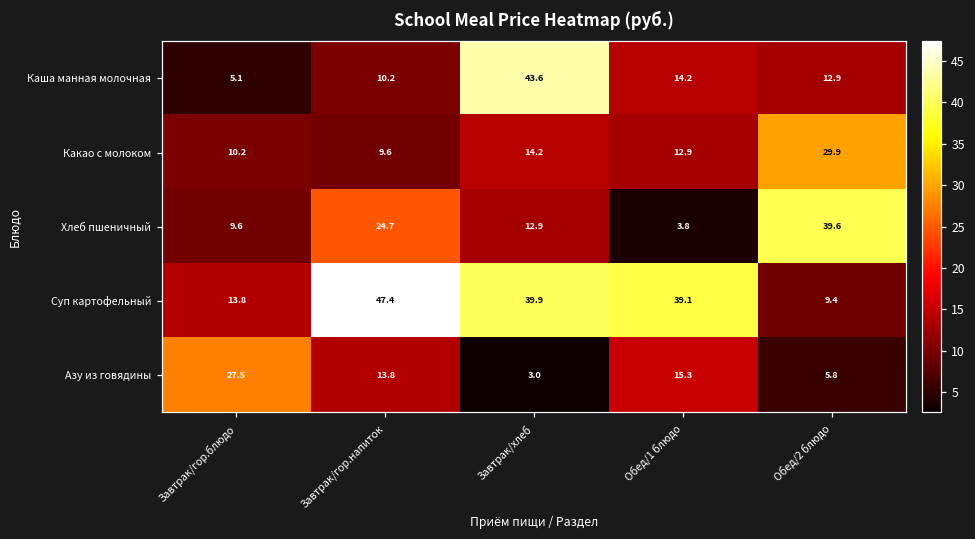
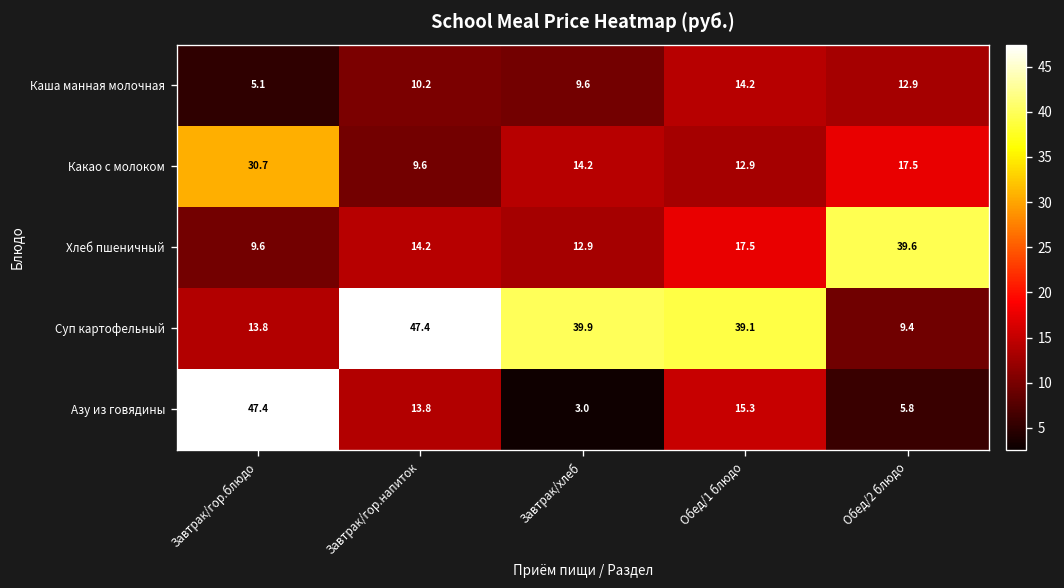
  {
    "Каша манная молочная": {
      "Завтрак/гор.блюдо": 5.1,
      "Завтрак/гор.напиток": 10.2,
-     "Завтрак/хлеб": 43.6,
+     "Завтрак/хлеб": 9.6,
      "Обед/1 блюдо": 14.2,
      "Обед/2 блюдо": 12.9
    },
    "Какао с молоком": {
-     "Завтрак/гор.блюдо": 10.2,
+     "Завтрак/гор.блюдо": 30.7,
      "Завтрак/гор.напиток": 9.6,
      "Завтрак/хлеб": 14.2,
      "Обед/1 блюдо": 12.9,
-     "Обед/2 блюдо": 29.9
+     "Обед/2 блюдо": 17.5
    },
    "Хлеб пшеничный": {
      "Завтрак/гор.блюдо": 9.6,
-     "Завтрак/гор.напиток": 24.7,
+     "Завтрак/гор.напиток": 14.2,
      "Завтрак/хлеб": 12.9,
-     "Обед/1 блюдо": 3.8,
+     "Обед/1 блюдо": 17.5,
      "Обед/2 блюдо": 39.6
    },
    "Суп картофельный": {
      "Завтрак/гор.блюдо": 13.8,
      "Завтрак/гор.напиток": 47.4,
      "Завтрак/хлеб": 39.9,
      "Обед/1 блюдо": 39.1,
      "Обед/2 блюдо": 9.4
    },
    "Азу из говядины": {
-     "Завтрак/гор.блюдо": 27.5,
+     "Завтрак/гор.блюдо": 47.4,
      "Завтрак/гор.напиток": 13.8,
      "Завтрак/хлеб": 3.0,
      "Обед/1 блюдо": 15.3,
      "Обед/2 блюдо": 5.8
    }
  }
